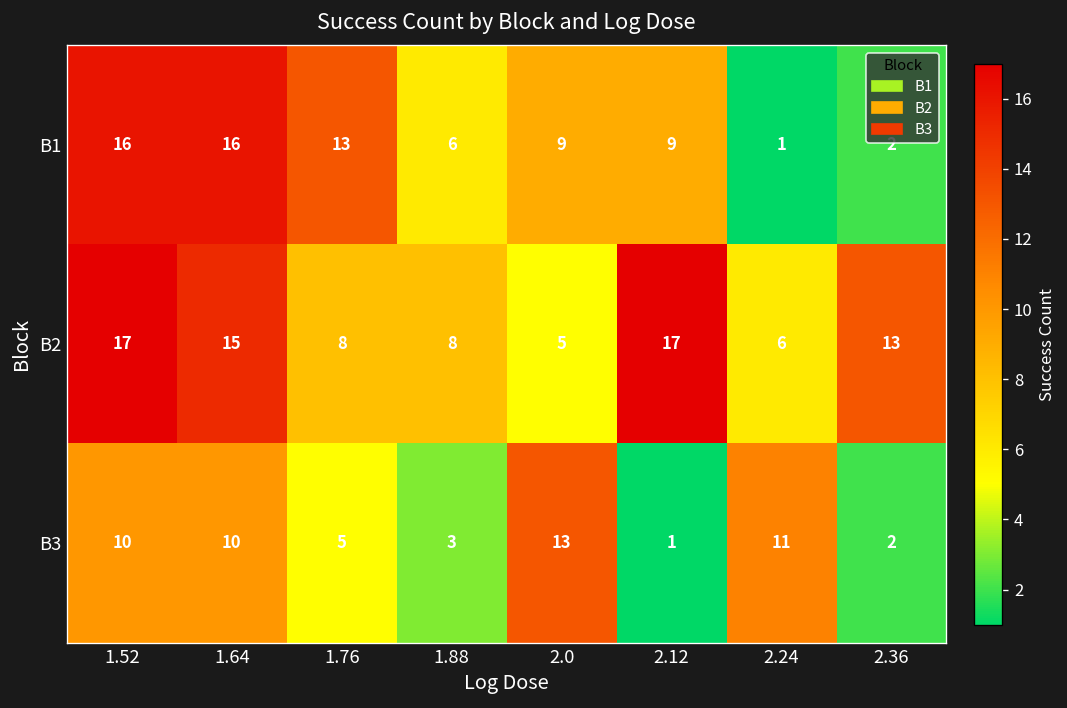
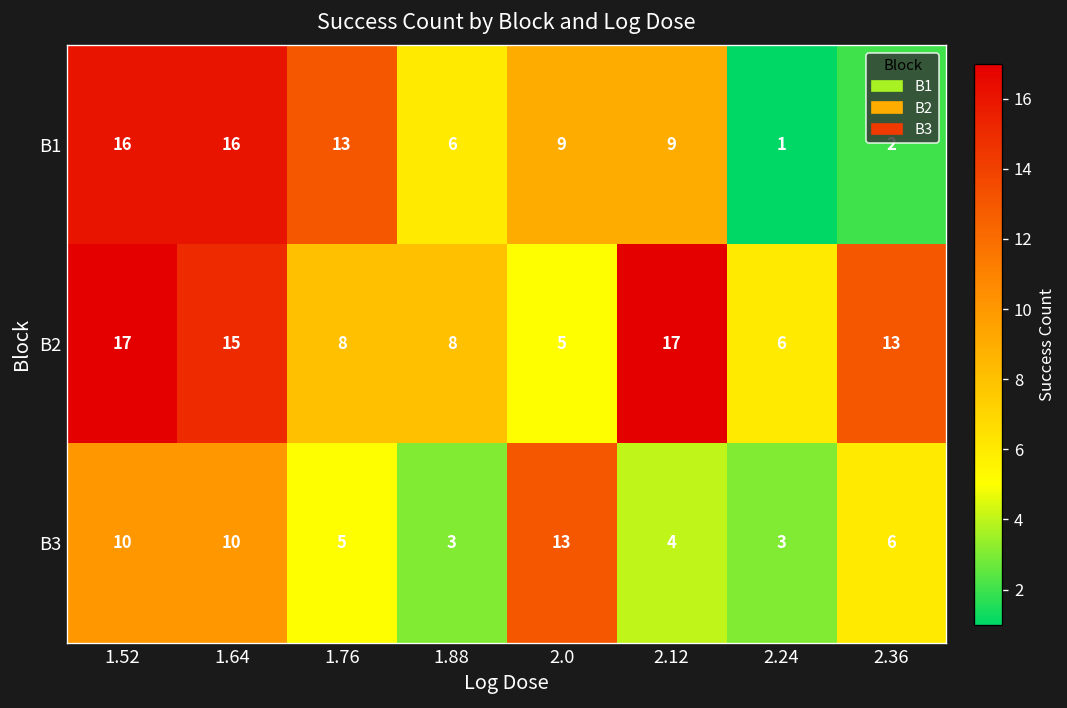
  {
    "B1": {
      "1.52": 16,
      "1.64": 16,
      "1.76": 13,
      "1.88": 6,
      "2.0": 9,
      "2.12": 9,
      "2.24": 1
    },
    "B2": {
      "1.52": 17,
      "1.64": 15,
      "1.76": 8,
      "1.88": 8,
      "2.0": 5,
      "2.12": 17,
      "2.24": 6,
      "2.36": 13
    },
    "B3": {
      "1.52": 10,
      "1.64": 10,
      "1.76": 5,
      "1.88": 3,
      "2.0": 13,
-     "2.12": 1,
-     "2.24": 11,
-     "2.36": 2
+     "2.12": 4,
+     "2.24": 3,
+     "2.36": 6
    }
  }
